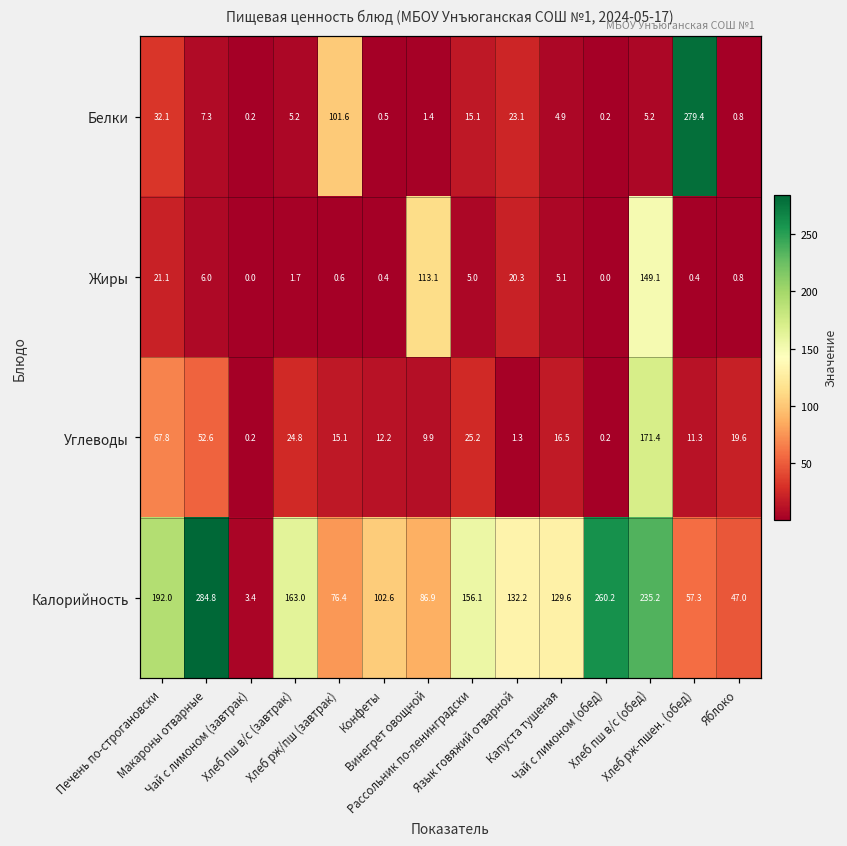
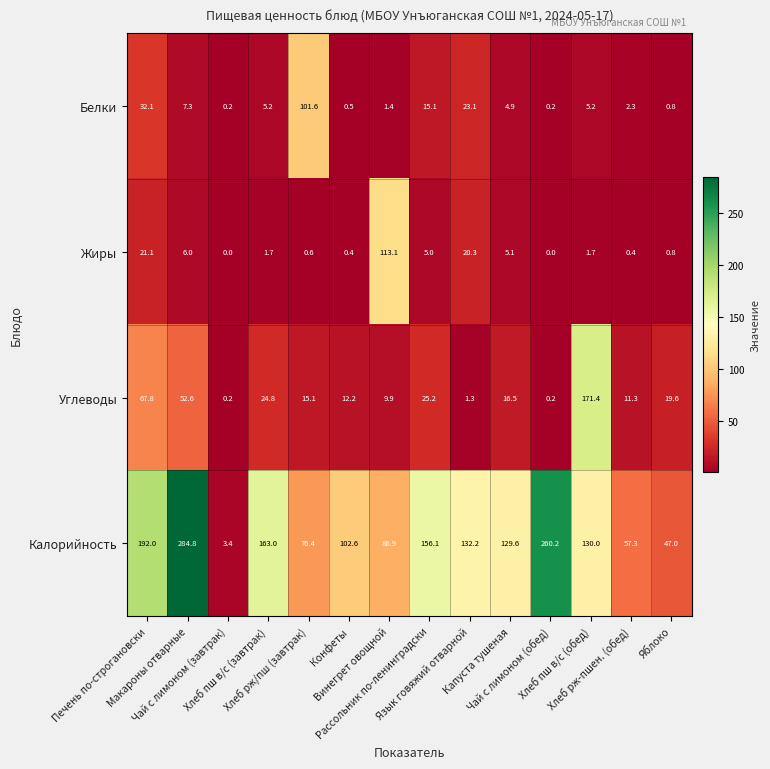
  {
    "Белки": {
      "Печень по-строгановски": 32.1,
      "Макароны отварные": 7.3,
      "Чай с лимоном (завтрак)": 0.2,
      "Хлеб пш в/с (завтрак)": 5.2,
      "Хлеб рж/пш (завтрак)": 101.6,
      "Конфеты": 0.5,
      "Винегрет овощной": 1.4,
      "Рассольник по-ленинградски": 15.1,
      "Язык говяжий отварной": 23.1,
      "Капуста тушеная": 4.9,
      "Чай с лимоном (обед)": 0.2,
      "Хлеб пш в/с (обед)": 5.2,
-     "Хлеб рж-пшен. (обед)": 279.4,
+     "Хлеб рж-пшен. (обед)": 2.3,
      "Яблоко": 0.8
    },
    "Жиры": {
      "Печень по-строгановски": 21.1,
      "Макароны отварные": 6.0,
      "Чай с лимоном (завтрак)": 0.0,
      "Хлеб пш в/с (завтрак)": 1.7,
      "Хлеб рж/пш (завтрак)": 0.6,
      "Конфеты": 0.4,
      "Винегрет овощной": 113.1,
      "Рассольник по-ленинградски": 5.0,
      "Язык говяжий отварной": 20.3,
      "Капуста тушеная": 5.1,
      "Чай с лимоном (обед)": 0.0,
-     "Хлеб пш в/с (обед)": 149.1,
+     "Хлеб пш в/с (обед)": 1.7,
      "Хлеб рж-пшен. (обед)": 0.4,
      "Яблоко": 0.8
    },
    "Углеводы": {
      "Печень по-строгановски": 67.8,
      "Макароны отварные": 52.6,
      "Чай с лимоном (завтрак)": 0.2,
      "Хлеб пш в/с (завтрак)": 24.8,
      "Хлеб рж/пш (завтрак)": 15.1,
      "Конфеты": 12.2,
      "Винегрет овощной": 9.9,
      "Рассольник по-ленинградски": 25.2,
      "Язык говяжий отварной": 1.3,
      "Капуста тушеная": 16.5,
      "Чай с лимоном (обед)": 0.2,
      "Хлеб пш в/с (обед)": 171.4,
      "Хлеб рж-пшен. (обед)": 11.3,
      "Яблоко": 19.6
    },
    "Калорийность": {
      "Печень по-строгановски": 192.0,
      "Макароны отварные": 284.8,
      "Чай с лимоном (завтрак)": 3.4,
      "Хлеб пш в/с (завтрак)": 163.0,
      "Хлеб рж/пш (завтрак)": 76.4,
      "Конфеты": 102.6,
      "Винегрет овощной": 86.9,
      "Рассольник по-ленинградски": 156.1,
      "Язык говяжий отварной": 132.2,
      "Капуста тушеная": 129.6,
      "Чай с лимоном (обед)": 260.2,
-     "Хлеб пш в/с (обед)": 235.2,
+     "Хлеб пш в/с (обед)": 130.0,
      "Хлеб рж-пшен. (обед)": 57.3,
      "Яблоко": 47.0
    }
  }
